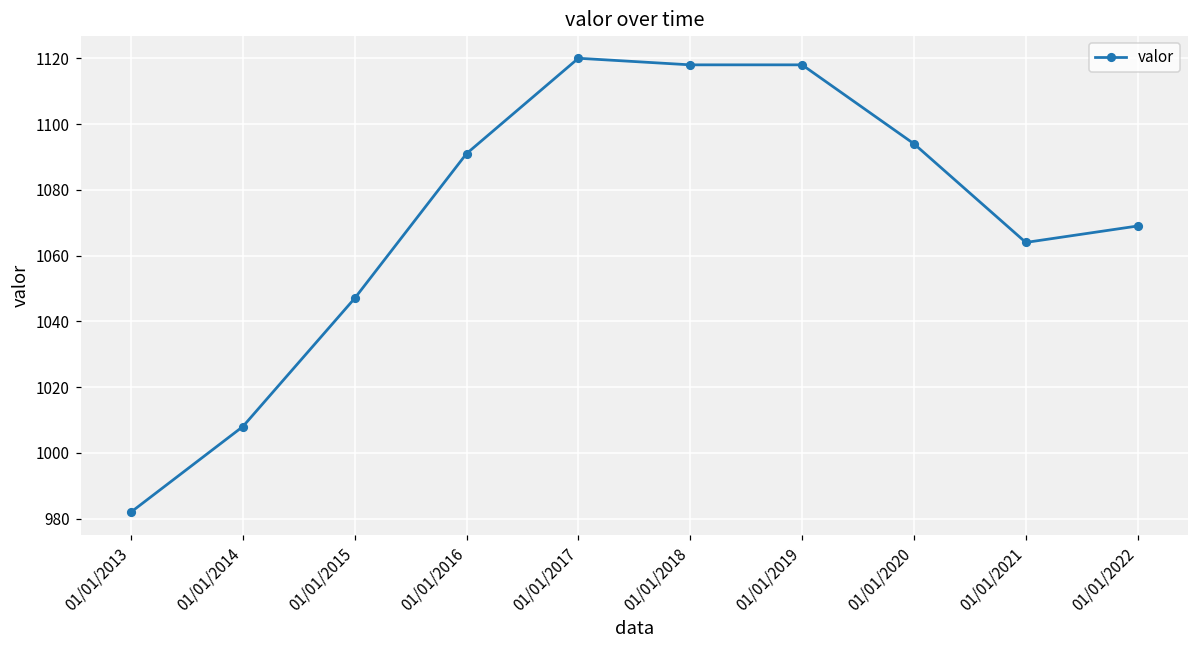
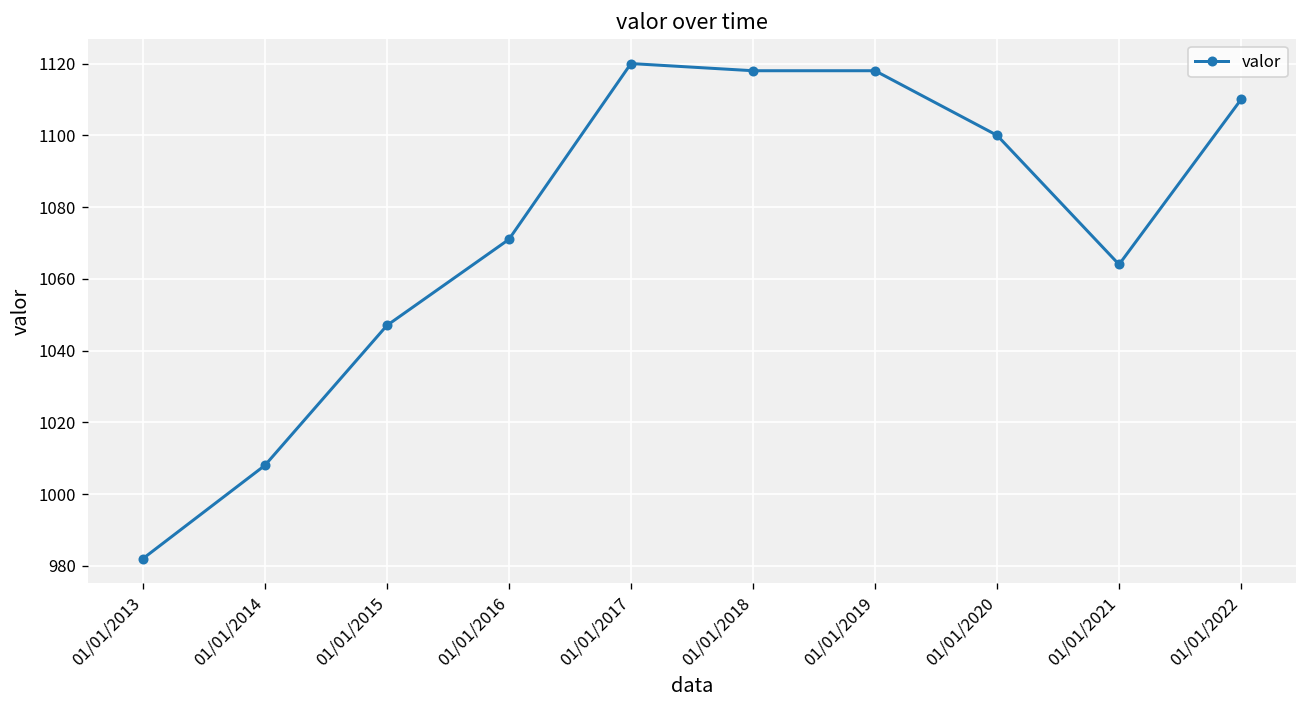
  {
    "01/01/2013": 982,
    "01/01/2014": 1008,
    "01/01/2015": 1047,
-   "01/01/2016": 1091,
+   "01/01/2016": 1071,
    "01/01/2017": 1120,
    "01/01/2018": 1118,
    "01/01/2019": 1118,
-   "01/01/2020": 1094,
+   "01/01/2020": 1100,
    "01/01/2021": 1064,
-   "01/01/2022": 1069
+   "01/01/2022": 1110
  }
